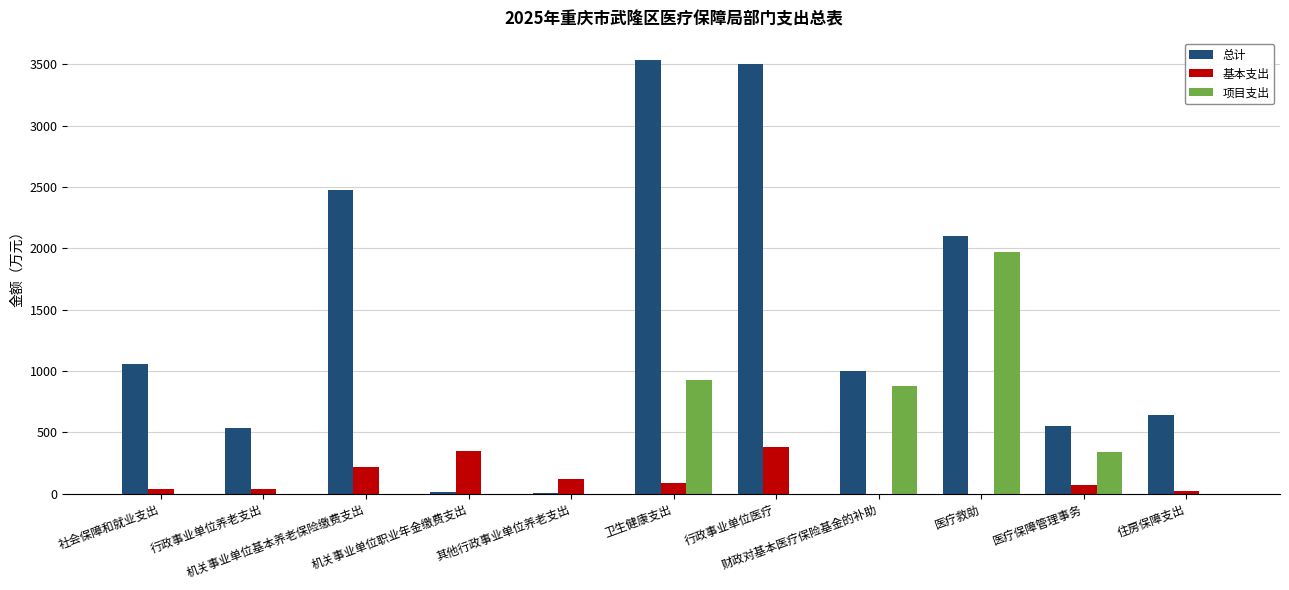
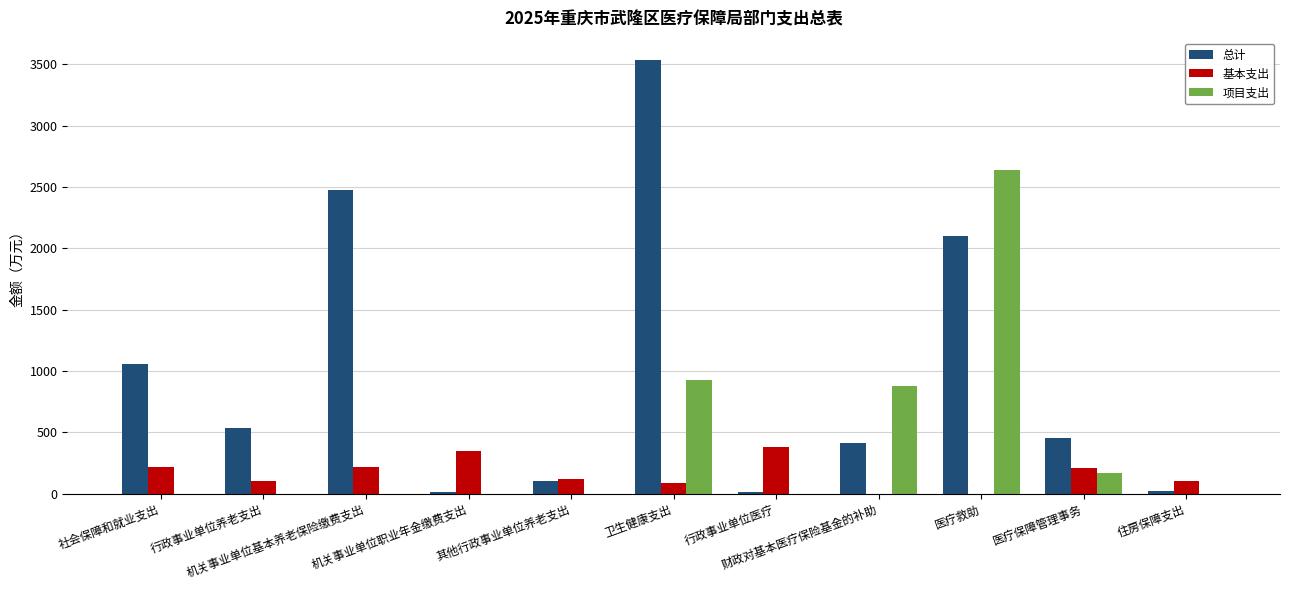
  {
    "总计": {
      "社会保障和就业支出": 1060,
      "行政事业单位养老支出": 540,
      "机关事业单位基本养老保险缴费支出": 2480,
-     "其他行政事业单位养老支出": 0,
+     "其他行政事业单位养老支出": 110,
      "卫生健康支出": 3540,
-     "行政事业单位医疗": 3500,
-     "财政对基本医疗保险基金的补助": 1000,
+     "行政事业单位医疗": 20,
+     "财政对基本医疗保险基金的补助": 410,
      "医疗救助": 2100,
-     "医疗保障管理事务": 550,
-     "住房保障支出": 640
+     "医疗保障管理事务": 450,
+     "住房保障支出": 20
    },
    "基本支出": {
-     "社会保障和就业支出": 40,
-     "行政事业单位养老支出": 40,
+     "社会保障和就业支出": 220,
+     "行政事业单位养老支出": 100,
      "机关事业单位基本养老保险缴费支出": 220,
      "机关事业单位职业年金缴费支出": 350,
      "其他行政事业单位养老支出": 120,
      "卫生健康支出": 90,
      "行政事业单位医疗": 380,
      "财政对基本医疗保险基金的补助": 0,
      "医疗救助": 0,
-     "医疗保障管理事务": 70,
-     "住房保障支出": 20
+     "医疗保障管理事务": 210,
+     "住房保障支出": 100
    },
    "项目支出": {
      "社会保障和就业支出": 0,
      "行政事业单位养老支出": 0,
      "机关事业单位基本养老保险缴费支出": 0,
      "机关事业单位职业年金缴费支出": 0,
      "其他行政事业单位养老支出": 0,
      "卫生健康支出": 930,
      "行政事业单位医疗": 0,
      "财政对基本医疗保险基金的补助": 880,
-     "医疗救助": 1970,
-     "医疗保障管理事务": 340,
+     "医疗救助": 2640,
+     "医疗保障管理事务": 170,
      "住房保障支出": 0
    }
  }
